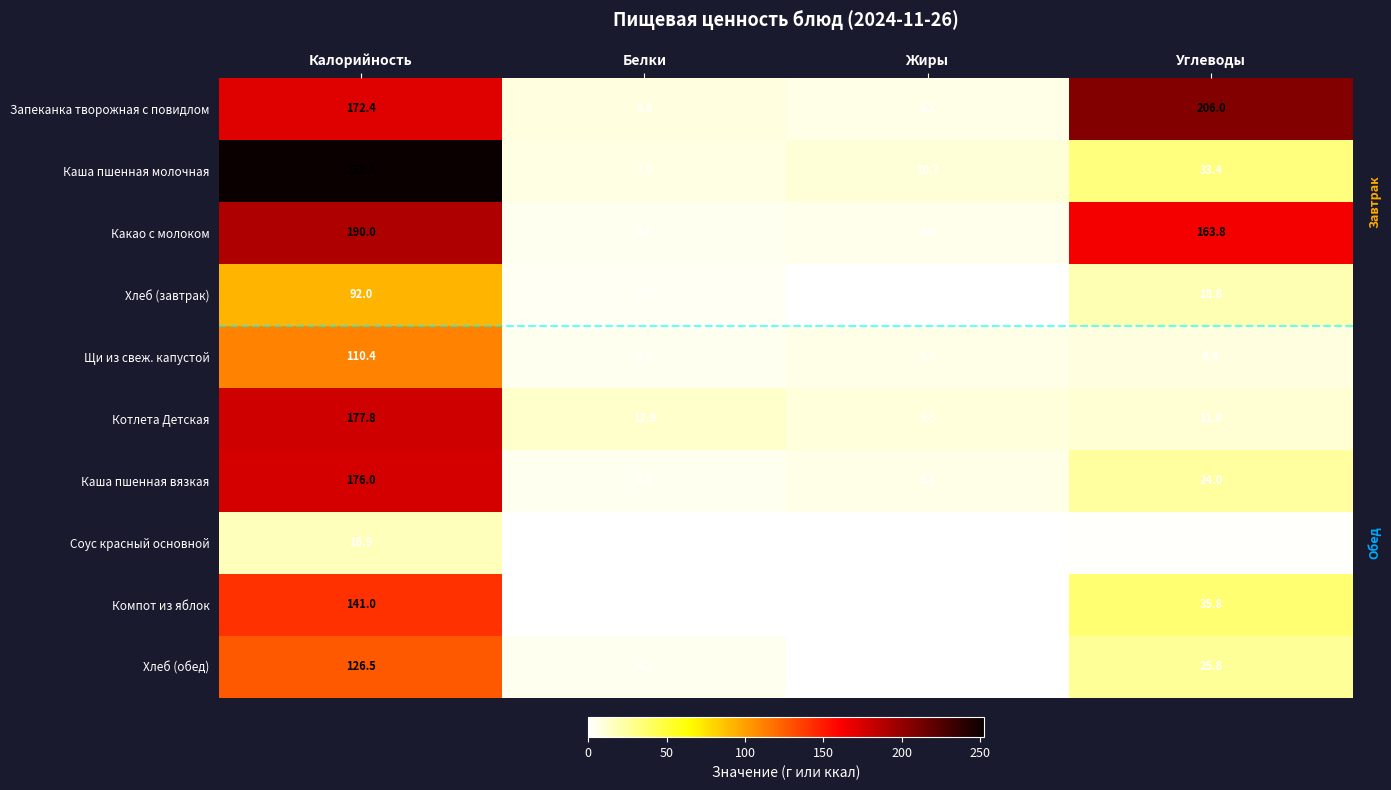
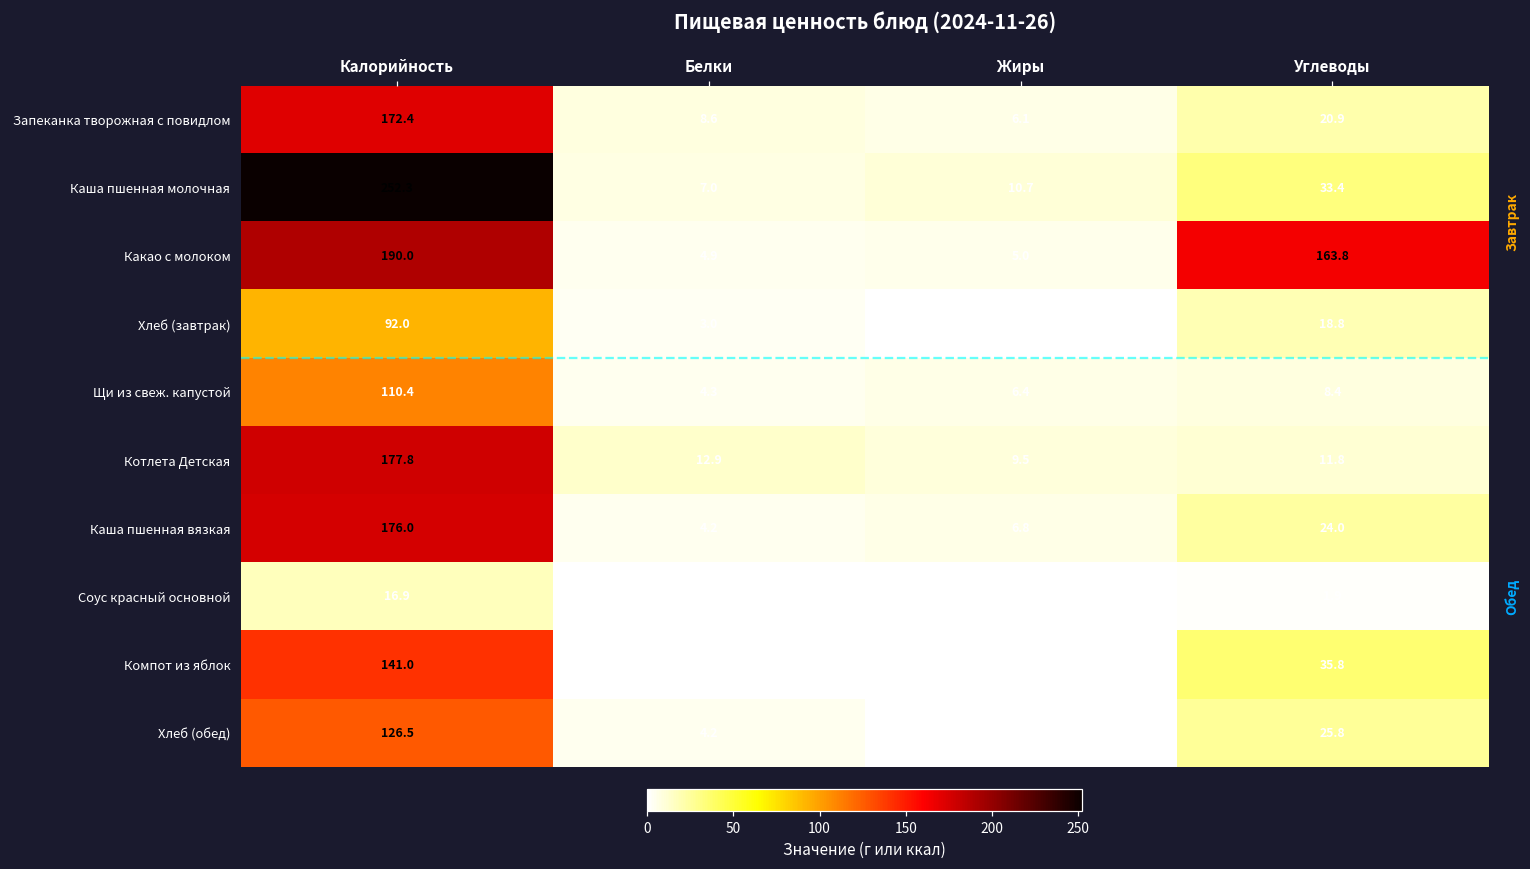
  {
    "Запеканка творожная с повидлом": {
      "Калорийность": 172.4,
-     "Углеводы": 206.0
+     "Углеводы": 20.9
    },
    "Каша пшенная молочная": {
      "Углеводы": 33.4
    },
    "Какао с молоком": {
      "Калорийность": 190.0,
      "Углеводы": 163.8
    },
    "Хлеб (завтрак)": {
      "Калорийность": 92.0,
      "Углеводы": 18.8
    },
    "Щи из свеж. капустой": {
      "Калорийность": 110.4
    },
    "Котлета Детская": {
      "Калорийность": 177.8,
      "Белки": 12.9
    },
    "Каша пшенная вязкая": {
      "Калорийность": 176.0,
      "Углеводы": 24.0
    },
    "Соус красный основной": {
      "Калорийность": 16.9
    },
    "Компот из яблок": {
      "Калорийность": 141.0,
      "Углеводы": 35.8
    },
    "Хлеб (обед)": {
      "Калорийность": 126.5,
      "Углеводы": 25.8
    }
  }
